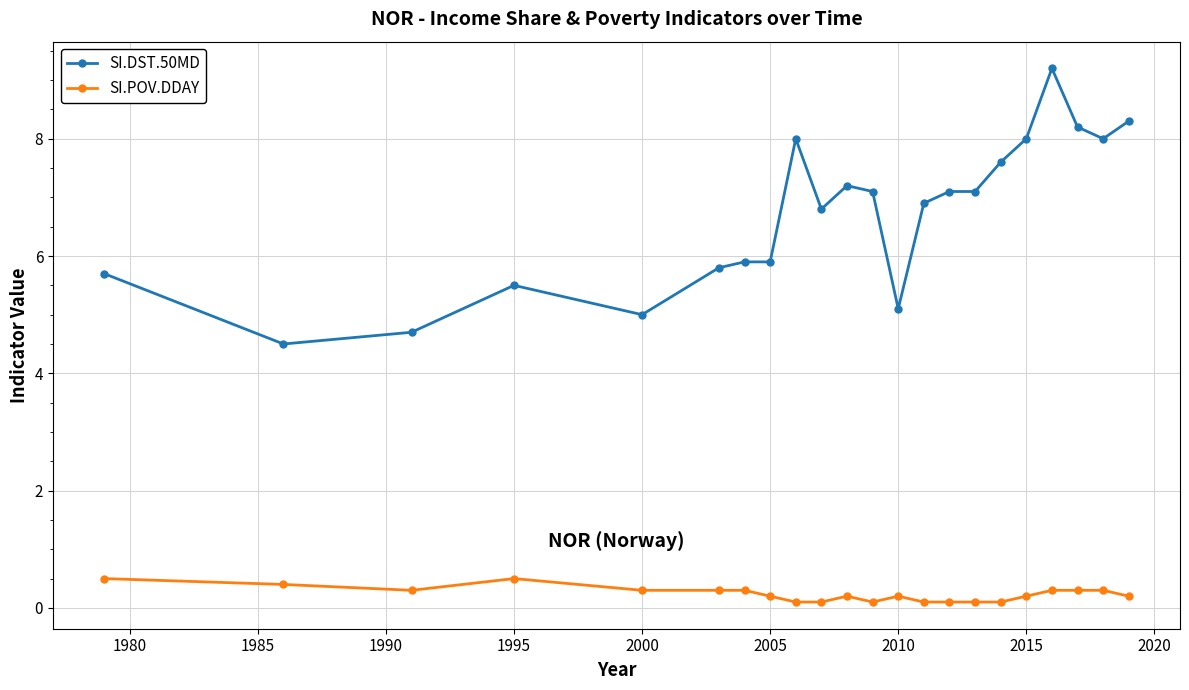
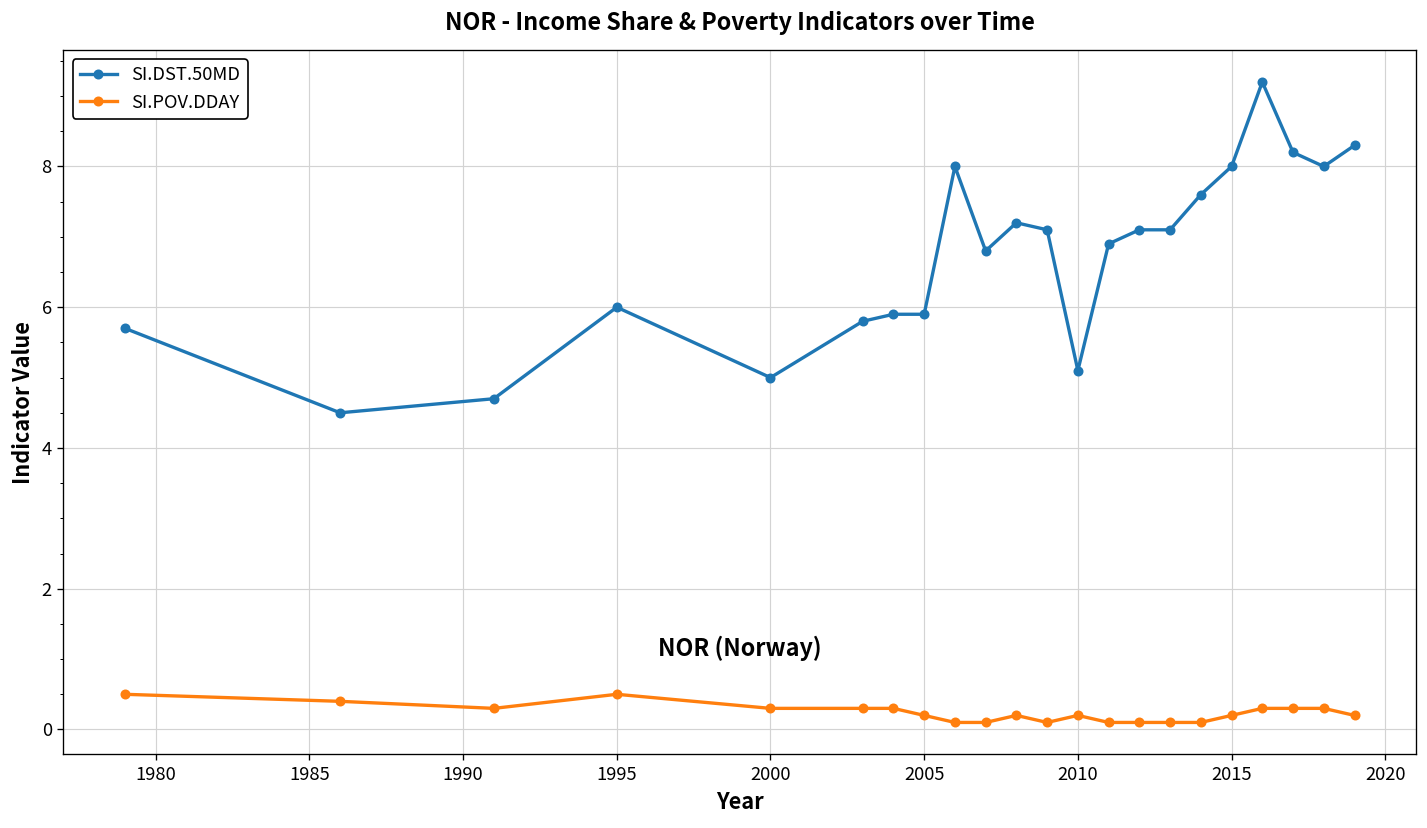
  {
    "SI.DST.50MD": {
-     "1995": 5.5,
+     "1995": 6.0,
      "2000": 5.0,
      "2005": 5.9,
      "2010": 5.1,
      "2015": 8.0
    },
    "SI.POV.DDAY": {
      "1995": 0.5,
      "2000": 0.3,
      "2005": 0.2,
      "2010": 0.2,
      "2015": 0.2
    }
  }
